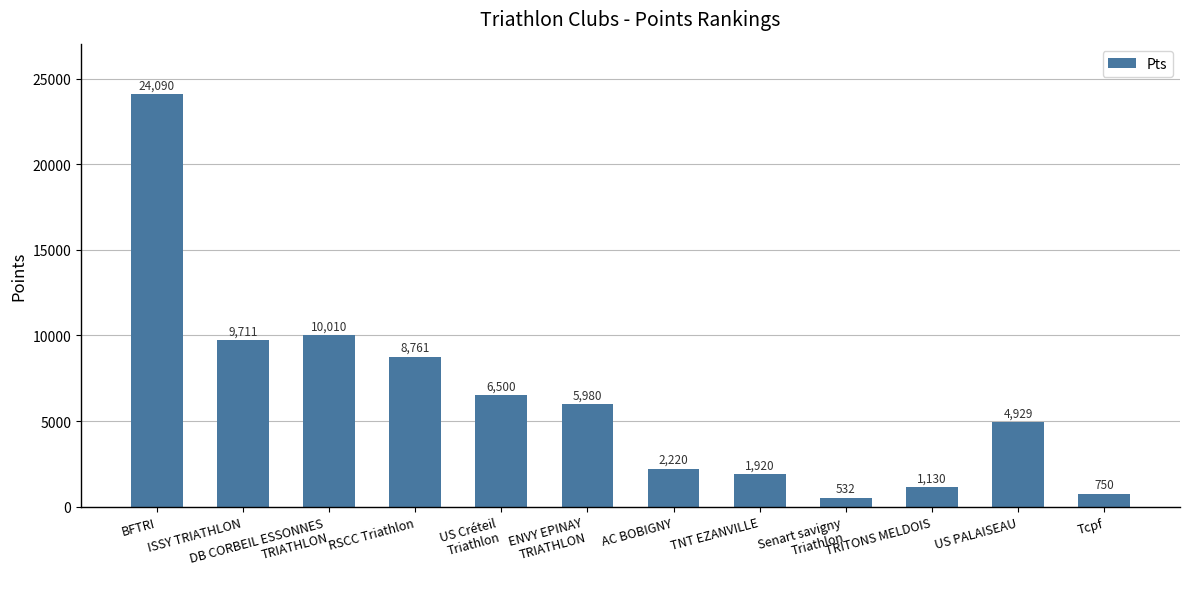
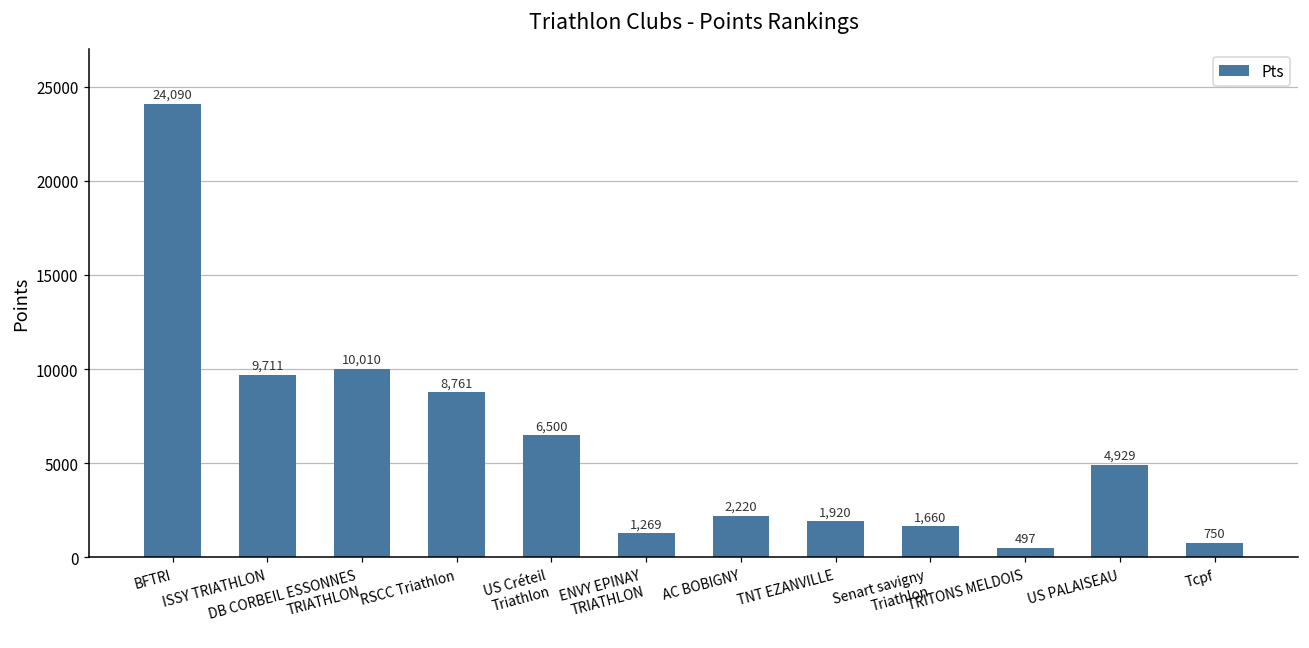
  {
    "BFTRI": "24,090",
    "ISSY TRIATHLON": "9,711",
    "DB CORBEIL ESSONNES TRIATHLON": "10,010",
    "RSCC Triathlon": "8,761",
    "US Créteil Triathlon": "6,500",
-   "ENVY EPINAY TRIATHLON": "5,980",
+   "ENVY EPINAY TRIATHLON": "1,269",
    "AC BOBIGNY": "2,220",
    "TNT EZANVILLE": "1,920",
-   "Senart savigny Triathlon": "532",
-   "TRITONS MELDOIS": "1,130",
+   "Senart savigny Triathlon": "1,660",
+   "TRITONS MELDOIS": "497",
    "US PALAISEAU": "4,929",
    "Tcpf": "750"
  }
